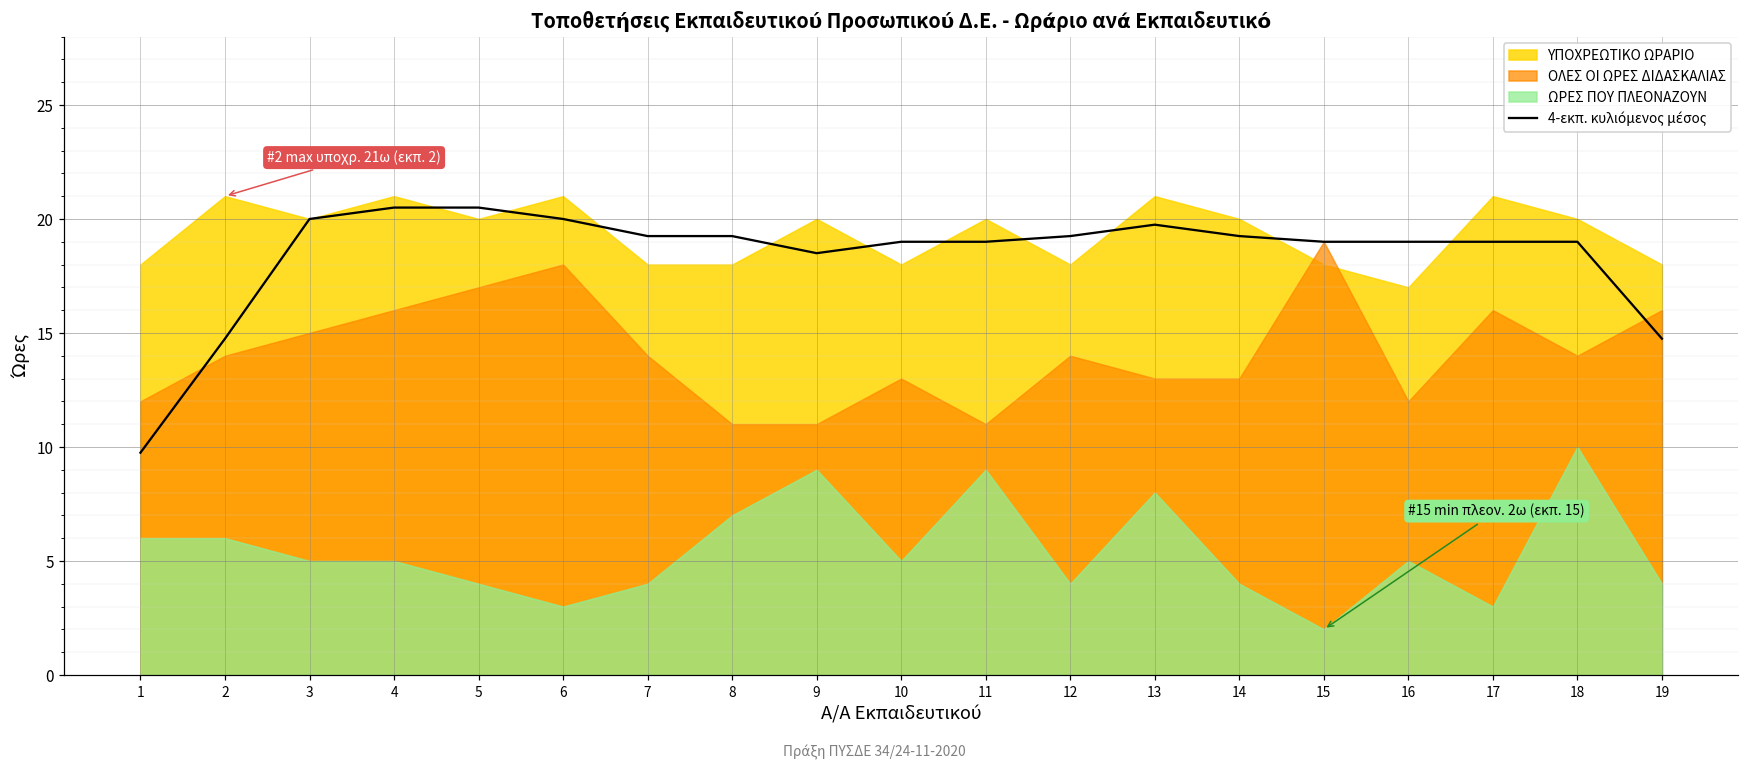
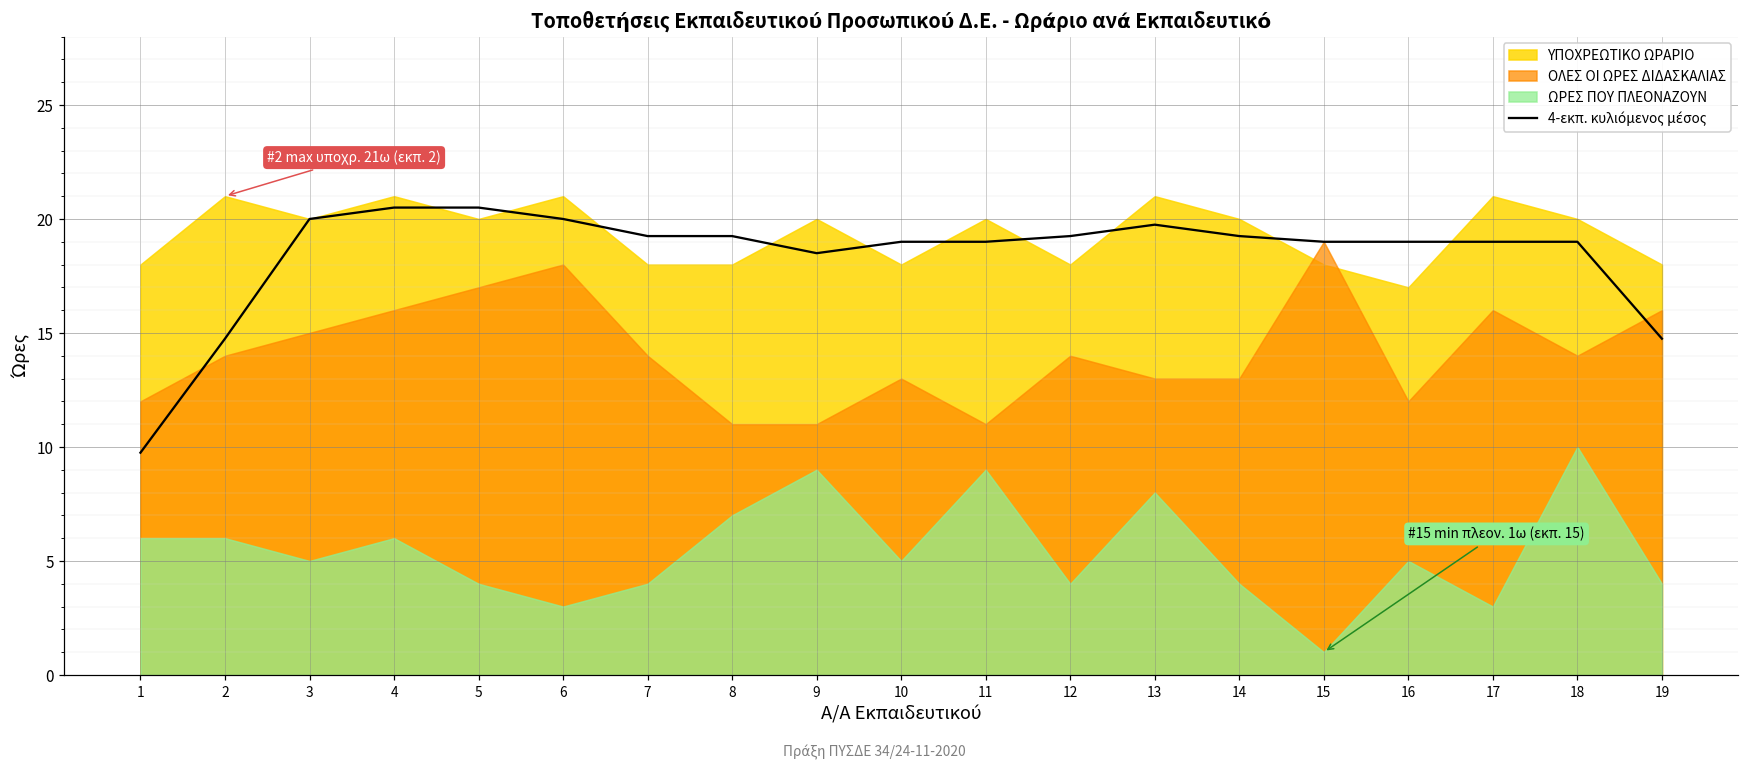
  {
    "4-εκπ. κυλιόμενος μέσος": {
      "1": "9.8",
      "2": "14.8",
      "4": "20.5",
      "5": "20.5",
      "6": "20",
      "7": "19.3",
      "8": "19.3",
      "9": "18.5",
      "10": "19",
      "11": "19",
      "12": "19.3",
      "13": "19.8",
      "14": "19.3",
      "16": "19",
      "17": "19",
      "18": "19",
      "19": "14.8"
    },
    "ΥΠΟΧΡΕΩΤΙΚΟ ΩΡΑΡΙΟ": {
      "1": "18",
      "2": "21",
      "4": "21",
      "5": "20",
      "6": "21",
      "7": "18",
      "8": "18",
      "9": "20",
      "10": "18",
      "11": "20",
      "12": "18",
      "13": "21",
      "14": "20",
      "15": "18",
      "16": "17",
      "17": "21",
      "18": "20",
      "19": "18"
    },
    "ΟΛΕΣ ΟΙ ΩΡΕΣ ΔΙΔΑΣΚΑΛΙΑΣ": {
      "1": "12",
      "2": "14",
      "3": "15",
      "4": "16",
      "5": "17",
      "6": "18",
      "7": "14",
      "8": "11",
      "9": "11",
      "10": "13",
      "11": "11",
      "12": "14",
      "13": "13",
      "14": "13",
      "16": "12",
      "17": "16",
      "18": "14",
      "19": "16"
    },
    "ΩΡΕΣ ΠΟΥ ΠΛΕΟΝΑΖΟΥΝ": {
-     "4": "5",
-     "15": "2ω"
+     "4": "6",
+     "15": "1ω"
    }
  }
